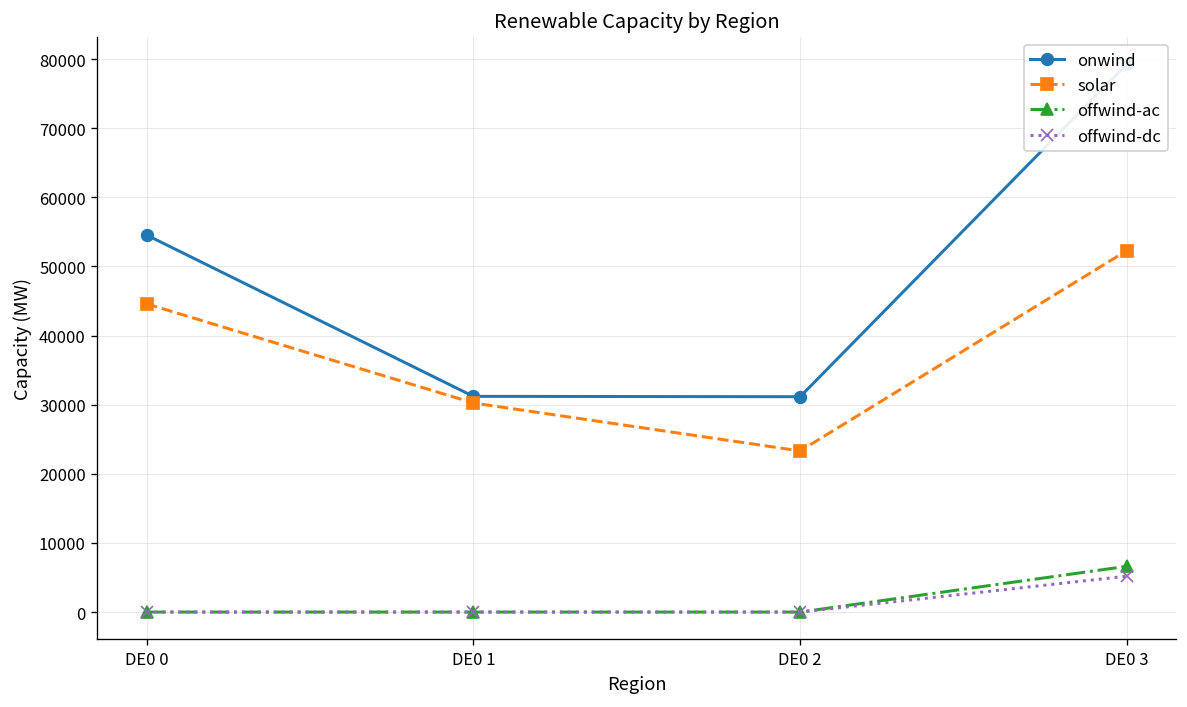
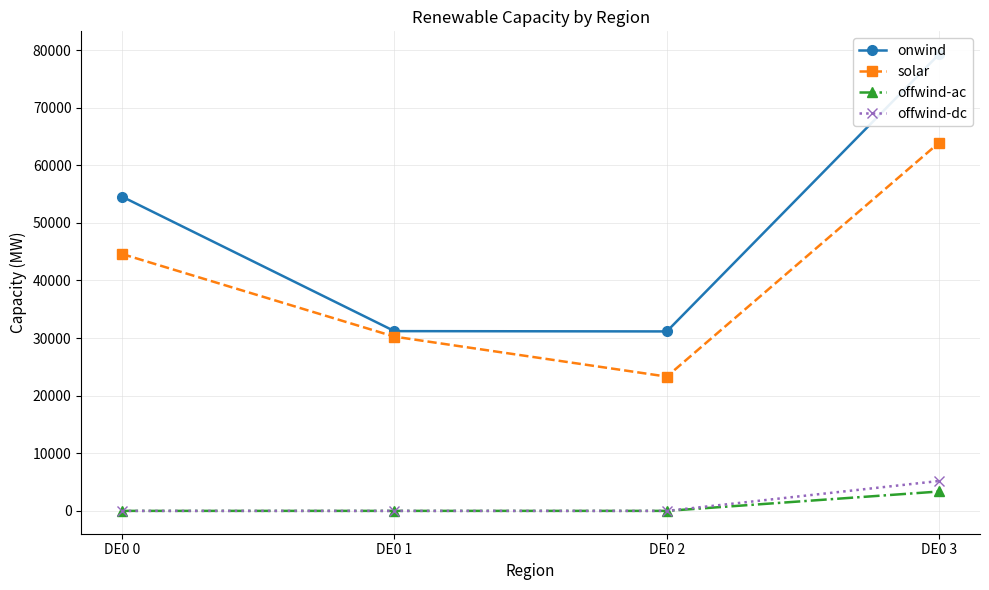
  {
    "onwind": {
      "DE0 0": 55000,
      "DE0 1": 31000,
      "DE0 2": 31000
    },
    "solar": {
      "DE0 0": 45000,
      "DE0 1": 30000,
      "DE0 2": 23000,
-     "DE0 3": 52000
+     "DE0 3": 64000
    },
    "offwind-ac": {
-     "DE0 3": 7000
+     "DE0 3": 3000
    },
    "offwind-dc": {
      "DE0 3": 5000
    }
  }
